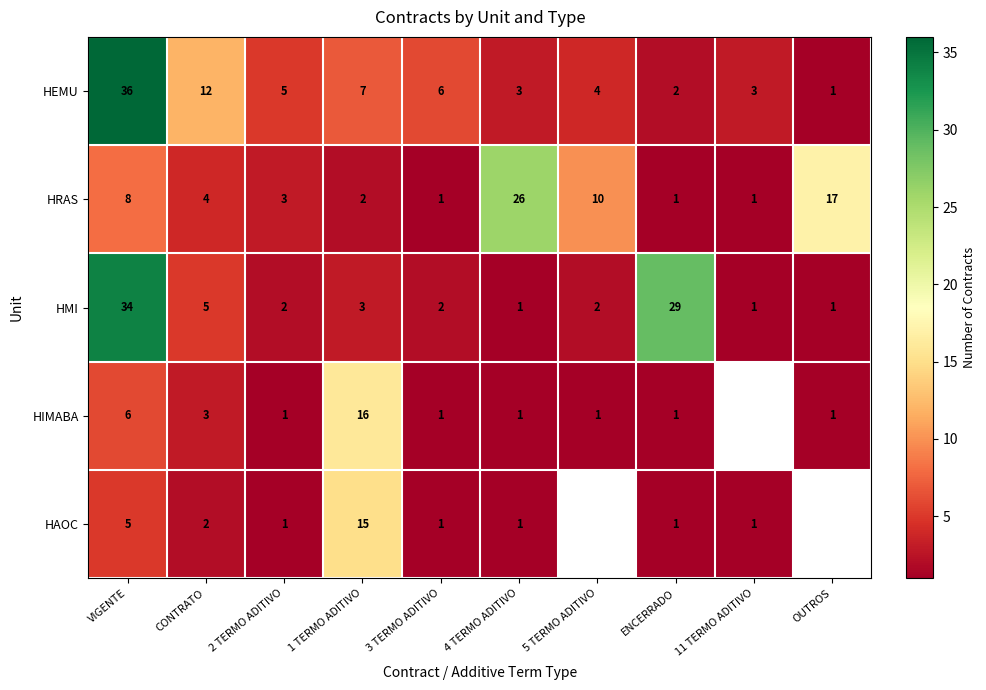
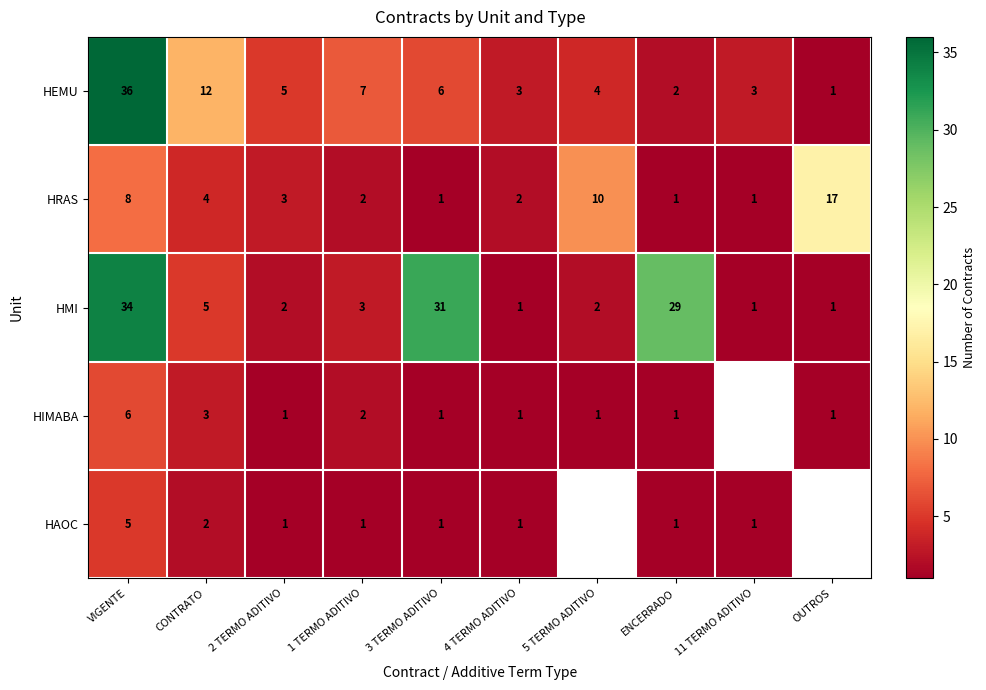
  {
    "HEMU": {
      "VIGENTE": 36,
      "CONTRATO": 12,
      "2 TERMO ADITIVO": 5,
      "1 TERMO ADITIVO": 7,
      "3 TERMO ADITIVO": 6,
      "4 TERMO ADITIVO": 3,
      "5 TERMO ADITIVO": 4,
      "ENCERRADO": 2,
      "11 TERMO ADITIVO": 3,
      "OUTROS": 1
    },
    "HRAS": {
      "VIGENTE": 8,
      "CONTRATO": 4,
      "2 TERMO ADITIVO": 3,
      "1 TERMO ADITIVO": 2,
      "3 TERMO ADITIVO": 1,
-     "4 TERMO ADITIVO": 26,
+     "4 TERMO ADITIVO": 2,
      "5 TERMO ADITIVO": 10,
      "ENCERRADO": 1,
      "11 TERMO ADITIVO": 1,
      "OUTROS": 17
    },
    "HMI": {
      "VIGENTE": 34,
      "CONTRATO": 5,
      "2 TERMO ADITIVO": 2,
      "1 TERMO ADITIVO": 3,
-     "3 TERMO ADITIVO": 2,
+     "3 TERMO ADITIVO": 31,
      "4 TERMO ADITIVO": 1,
      "5 TERMO ADITIVO": 2,
      "ENCERRADO": 29,
      "11 TERMO ADITIVO": 1,
      "OUTROS": 1
    },
    "HIMABA": {
      "VIGENTE": 6,
      "CONTRATO": 3,
      "2 TERMO ADITIVO": 1,
-     "1 TERMO ADITIVO": 16,
+     "1 TERMO ADITIVO": 2,
      "3 TERMO ADITIVO": 1,
      "4 TERMO ADITIVO": 1,
      "5 TERMO ADITIVO": 1,
      "ENCERRADO": 1,
      "OUTROS": 1
    },
    "HAOC": {
      "VIGENTE": 5,
      "CONTRATO": 2,
      "2 TERMO ADITIVO": 1,
-     "1 TERMO ADITIVO": 15,
+     "1 TERMO ADITIVO": 1,
      "3 TERMO ADITIVO": 1,
      "4 TERMO ADITIVO": 1,
      "ENCERRADO": 1,
      "11 TERMO ADITIVO": 1
    }
  }
